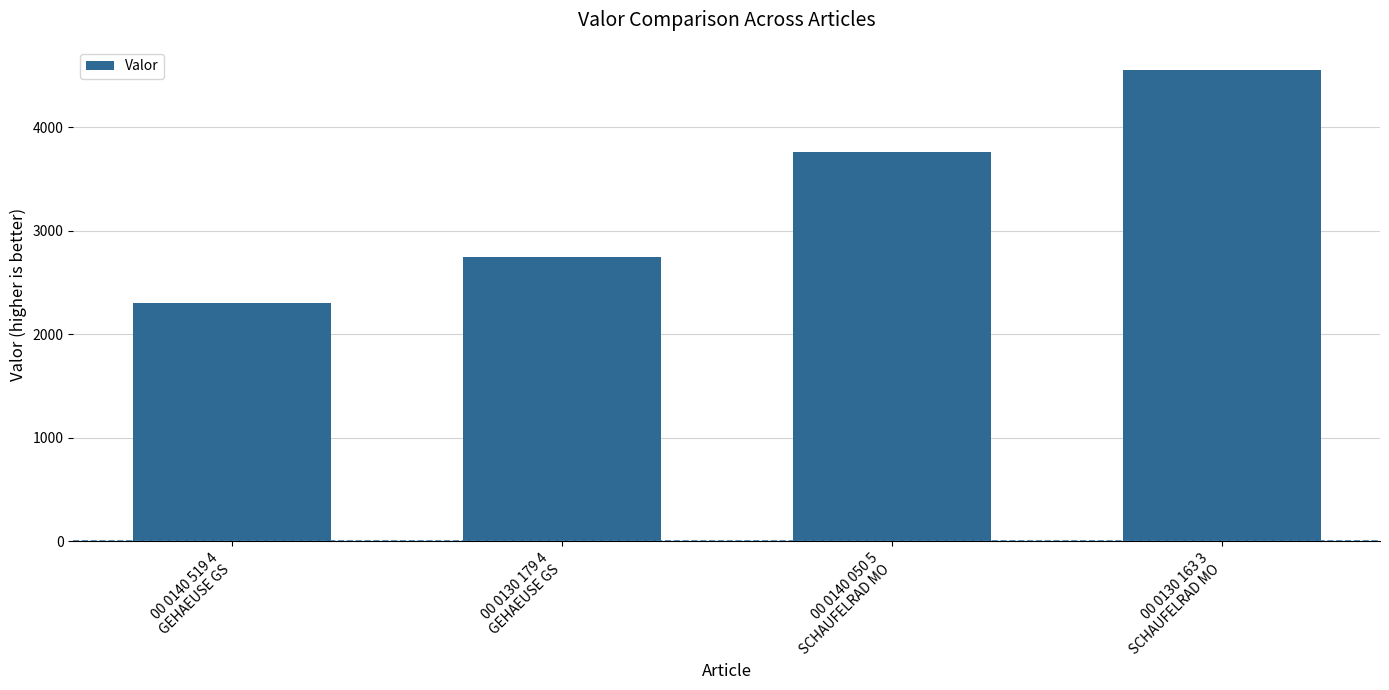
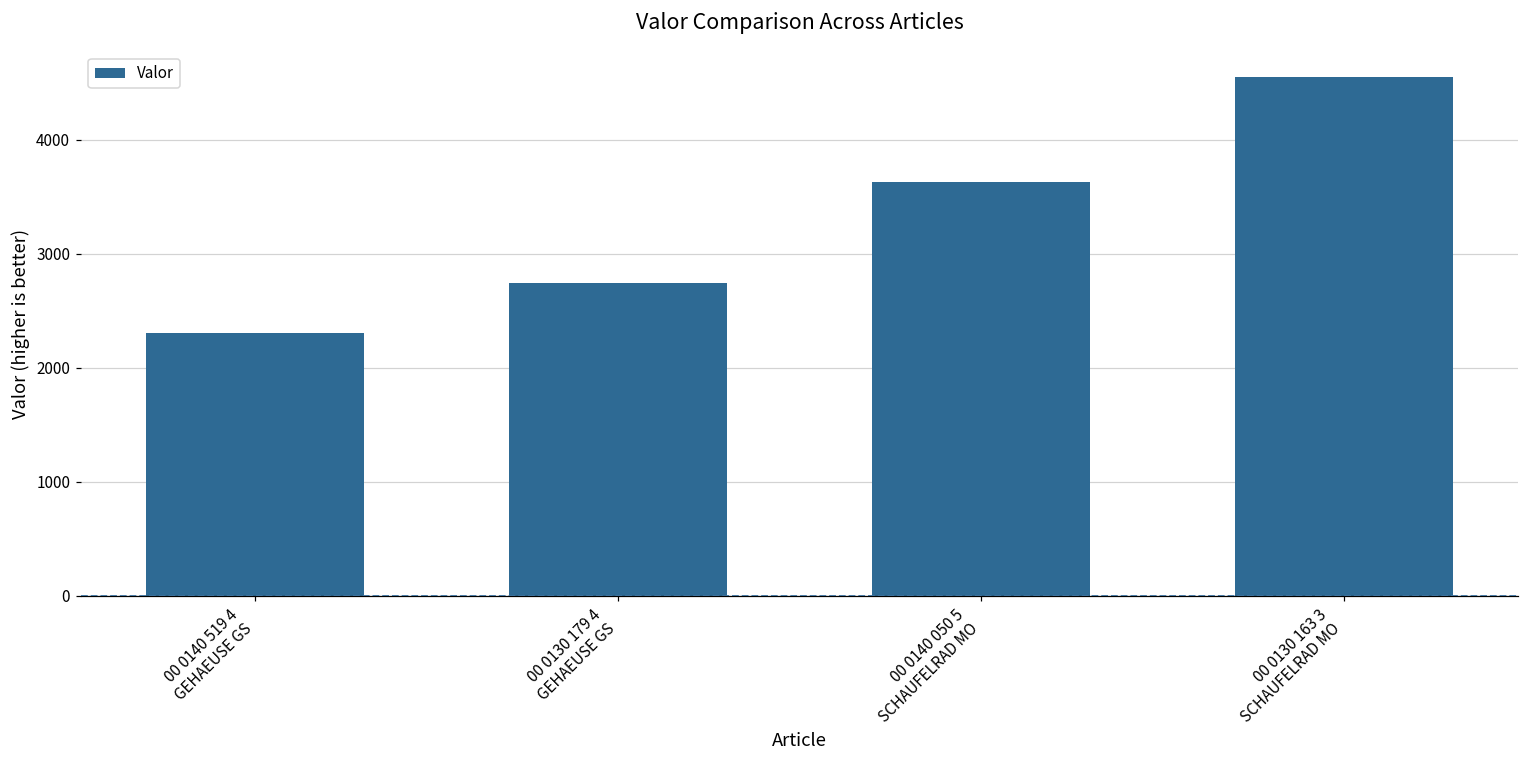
  {
    "00 0140 519 4 GEHAEUSE GS": 2310,
    "00 0130 179 4 GEHAEUSE GS": 2750,
-   "00 0140 050 5 SCHAUFELRAD MO": 3760,
+   "00 0140 050 5 SCHAUFELRAD MO": 3630,
    "00 0130 163 3 SCHAUFELRAD MO": 4550
  }
